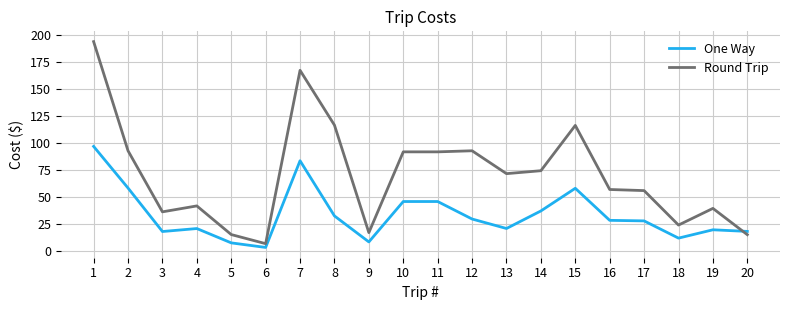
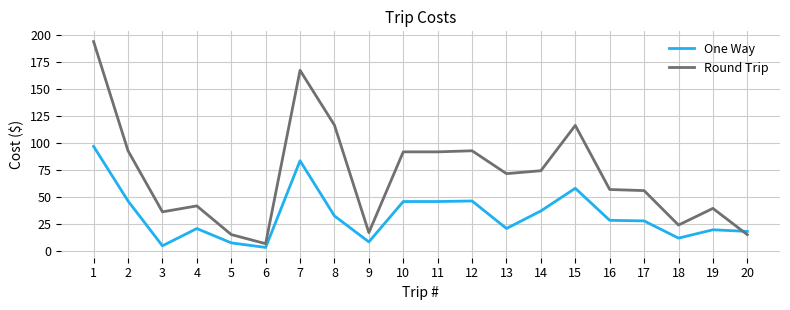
  {
    "One Way": {
      "1": 97,
-     "2": 59,
-     "3": 18,
+     "2": 47,
+     "3": 5,
      "4": 21,
      "5": 8,
      "6": 3,
      "7": 84,
      "8": 33,
      "9": 9,
      "10": 46,
      "11": 46,
-     "12": 30,
+     "12": 47,
      "13": 21,
      "14": 37,
      "15": 58,
      "16": 29,
      "17": 28,
      "18": 12,
      "19": 20,
      "20": 18
    },
    "Round Trip": {
      "1": 194,
      "2": 93,
      "3": 36,
      "4": 42,
      "5": 15,
      "6": 7,
      "7": 168,
      "8": 117,
      "9": 17,
      "10": 92,
      "11": 92,
      "12": 93,
      "13": 72,
      "14": 75,
      "15": 117,
      "16": 57,
      "17": 56,
      "18": 24,
      "19": 40,
      "20": 15
    }
  }
